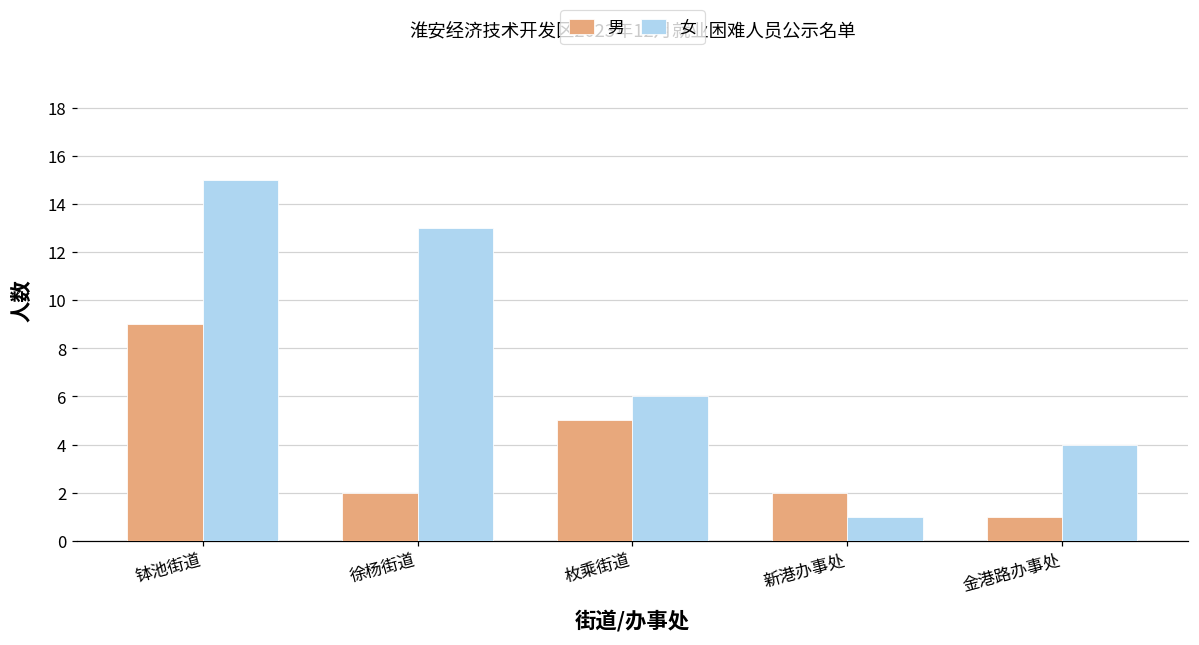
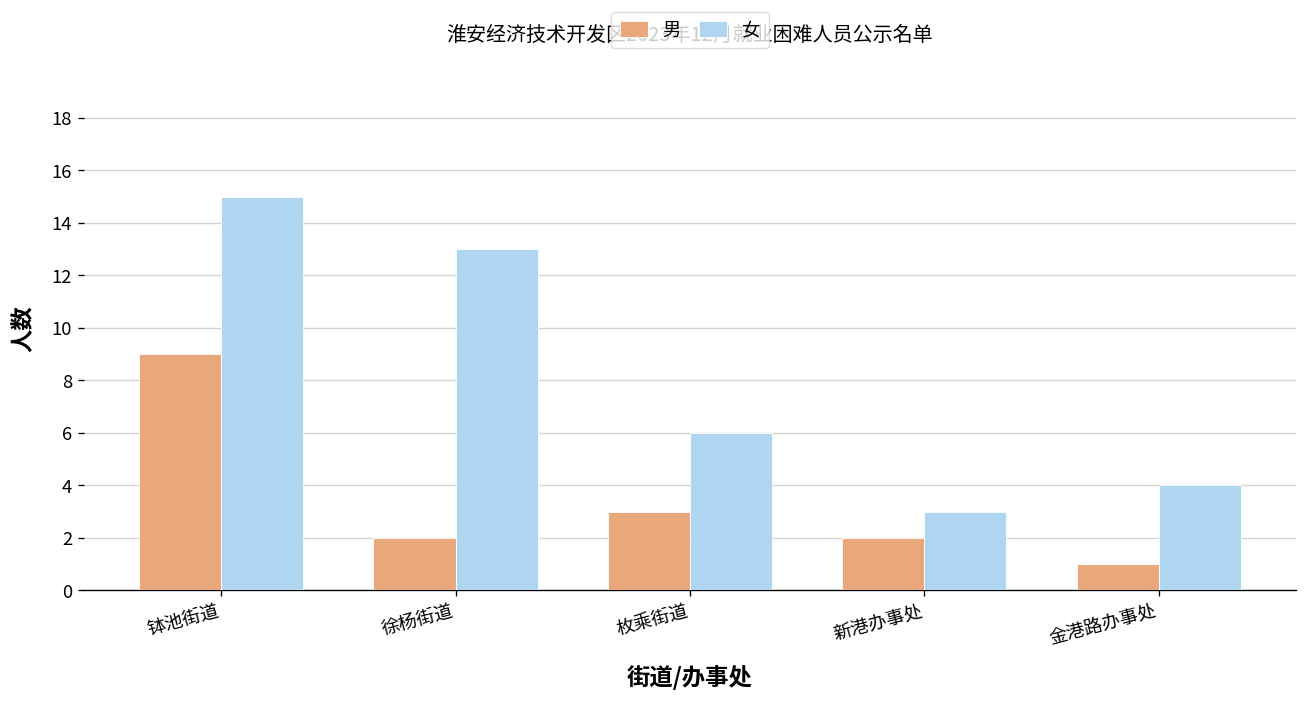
  {
    "男": {
      "钵池街道": 9,
      "徐杨街道": 2,
-     "枚乘街道": 5,
+     "枚乘街道": 3,
      "新港办事处": 2,
      "金港路办事处": 1
    },
    "女": {
      "钵池街道": 15,
      "徐杨街道": 13,
      "枚乘街道": 6,
-     "新港办事处": 1,
+     "新港办事处": 3,
      "金港路办事处": 4
    }
  }
